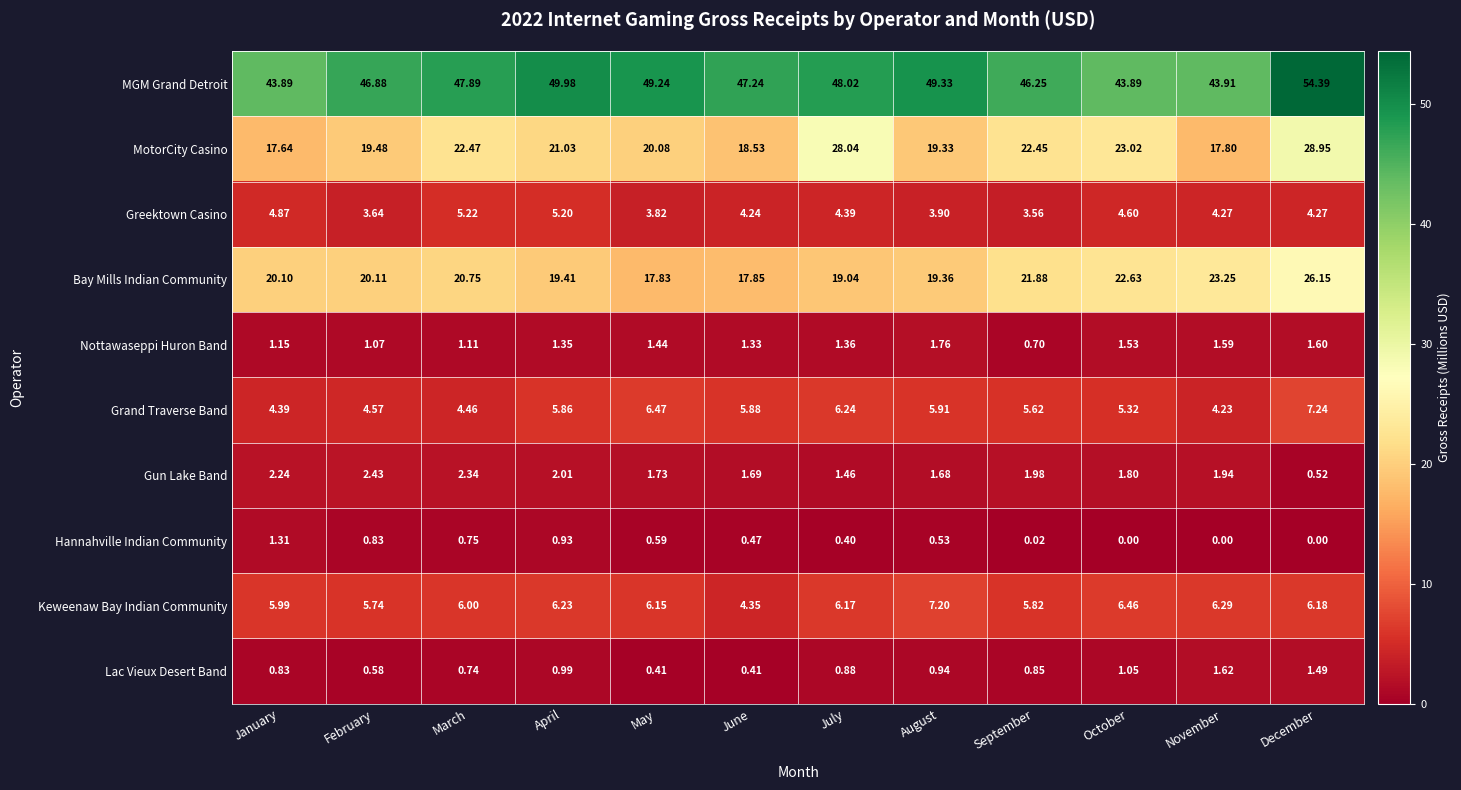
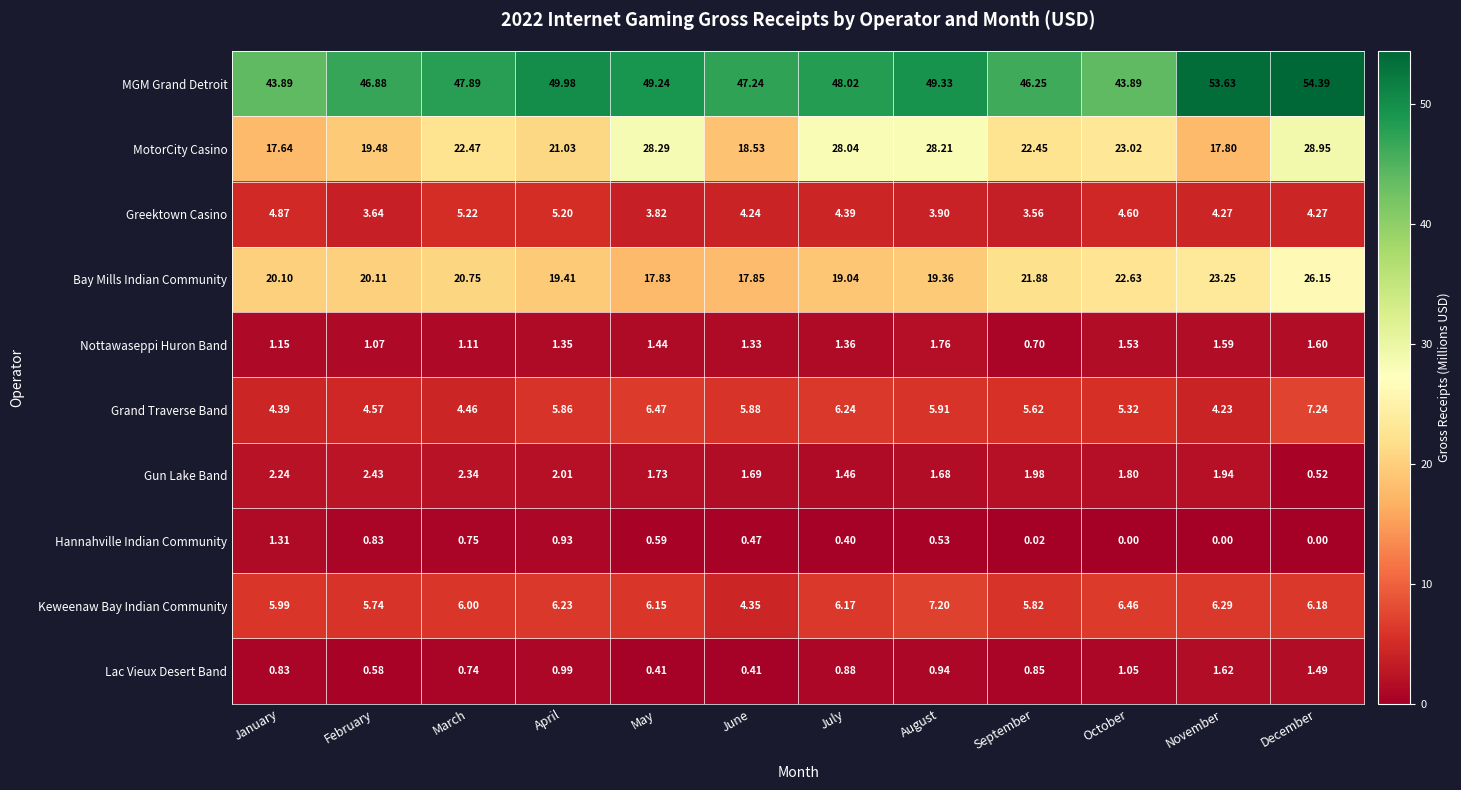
  {
    "MGM Grand Detroit": {
      "January": 43.89,
      "February": 46.88,
      "March": 47.89,
      "April": 49.98,
      "May": 49.24,
      "June": 47.24,
      "July": 48.02,
      "August": 49.33,
      "September": 46.25,
      "October": 43.89,
-     "November": 43.91,
+     "November": 53.63,
      "December": 54.39
    },
    "MotorCity Casino": {
      "January": 17.64,
      "February": 19.48,
      "March": 22.47,
      "April": 21.03,
-     "May": 20.08,
+     "May": 28.29,
      "June": 18.53,
      "July": 28.04,
-     "August": 19.33,
+     "August": 28.21,
      "September": 22.45,
      "October": 23.02,
      "November": 17.80,
      "December": 28.95
    },
    "Greektown Casino": {
      "January": 4.87,
      "February": 3.64,
      "March": 5.22,
      "April": 5.20,
      "May": 3.82,
      "June": 4.24,
      "July": 4.39,
      "August": 3.90,
      "September": 3.56,
      "October": 4.60,
      "November": 4.27,
      "December": 4.27
    },
    "Bay Mills Indian Community": {
      "January": 20.10,
      "February": 20.11,
      "March": 20.75,
      "April": 19.41,
      "May": 17.83,
      "June": 17.85,
      "July": 19.04,
      "August": 19.36,
      "September": 21.88,
      "October": 22.63,
      "November": 23.25,
      "December": 26.15
    },
    "Nottawaseppi Huron Band": {
      "January": 1.15,
      "February": 1.07,
      "March": 1.11,
      "April": 1.35,
      "May": 1.44,
      "June": 1.33,
      "July": 1.36,
      "August": 1.76,
      "September": 0.70,
      "October": 1.53,
      "November": 1.59,
      "December": 1.60
    },
    "Grand Traverse Band": {
      "January": 4.39,
      "February": 4.57,
      "March": 4.46,
      "April": 5.86,
      "May": 6.47,
      "June": 5.88,
      "July": 6.24,
      "August": 5.91,
      "September": 5.62,
      "October": 5.32,
      "November": 4.23,
      "December": 7.24
    },
    "Gun Lake Band": {
      "January": 2.24,
      "February": 2.43,
      "March": 2.34,
      "April": 2.01,
      "May": 1.73,
      "June": 1.69,
      "July": 1.46,
      "August": 1.68,
      "September": 1.98,
      "October": 1.80,
      "November": 1.94,
      "December": 0.52
    },
    "Hannahville Indian Community": {
      "January": 1.31,
      "February": 0.83,
      "March": 0.75,
      "April": 0.93,
      "May": 0.59,
      "June": 0.47,
      "July": 0.40,
      "August": 0.53,
      "September": 0.02,
      "October": 0.00,
      "November": 0.00,
      "December": 0.00
    },
    "Keweenaw Bay Indian Community": {
      "January": 5.99,
      "February": 5.74,
      "March": 6.00,
      "April": 6.23,
      "May": 6.15,
      "June": 4.35,
      "July": 6.17,
      "August": 7.20,
      "September": 5.82,
      "October": 6.46,
      "November": 6.29,
      "December": 6.18
    },
    "Lac Vieux Desert Band": {
      "January": 0.83,
      "February": 0.58,
      "March": 0.74,
      "April": 0.99,
      "May": 0.41,
      "June": 0.41,
      "July": 0.88,
      "August": 0.94,
      "September": 0.85,
      "October": 1.05,
      "November": 1.62,
      "December": 1.49
    }
  }
